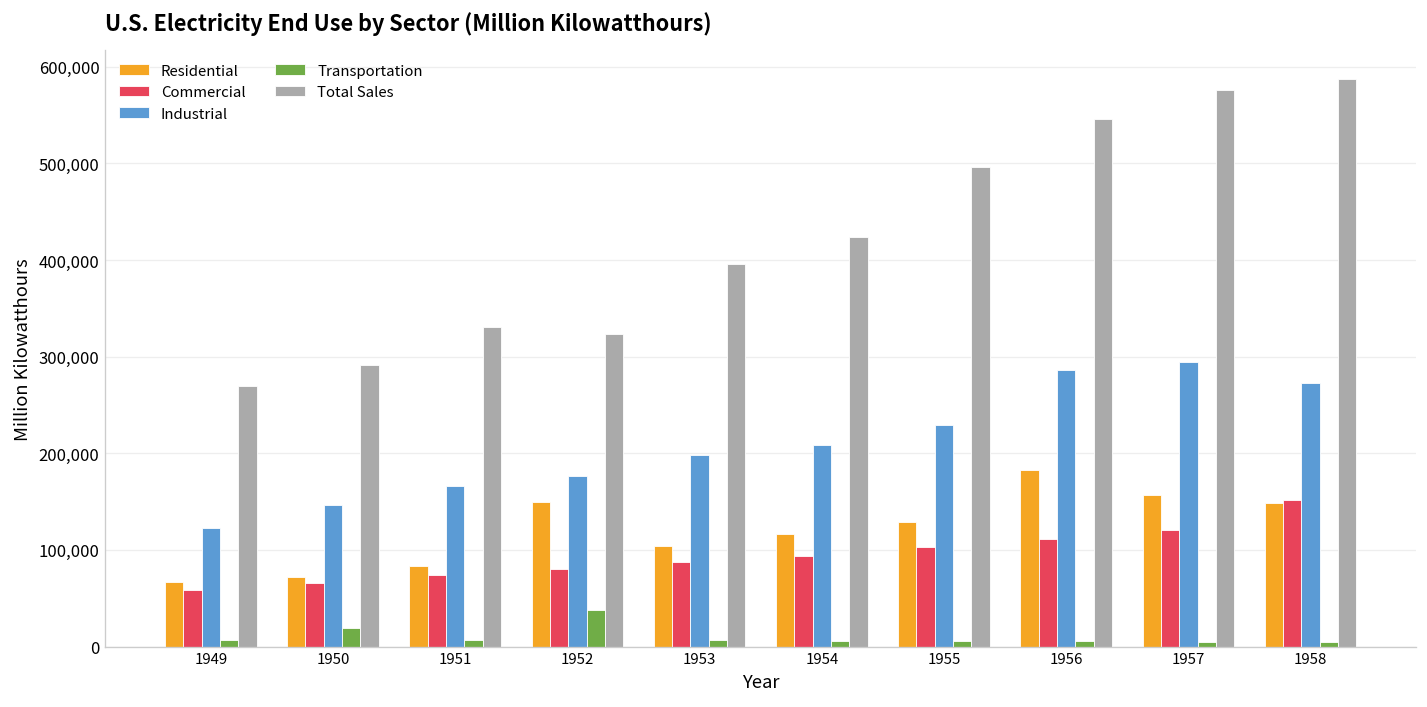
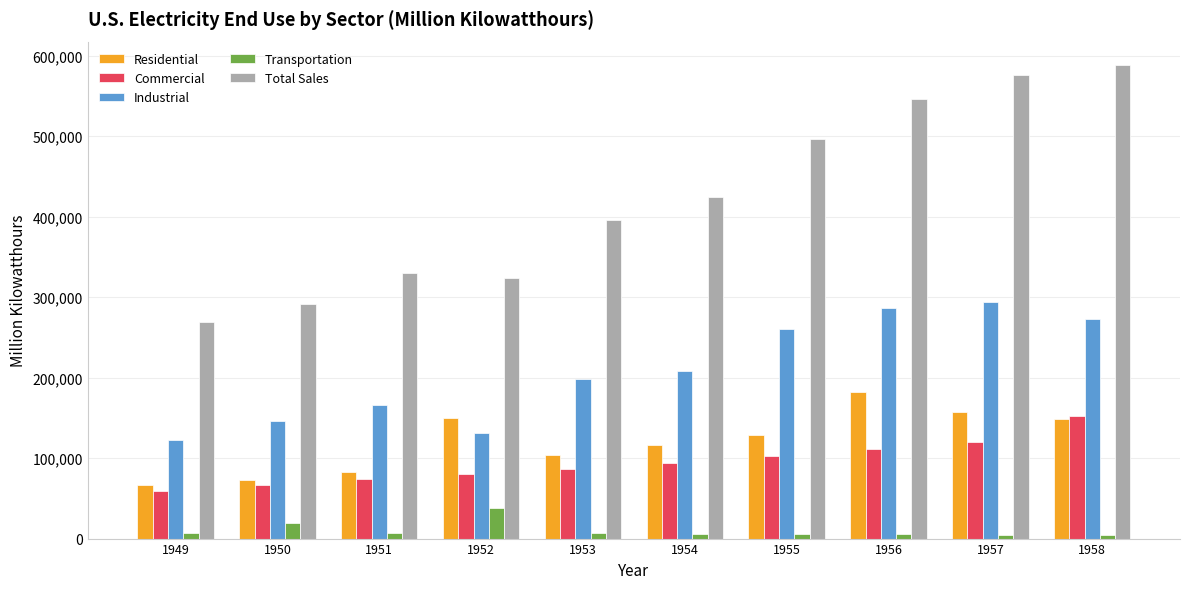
  {
    "Residential": {
      "1949": "70,000",
      "1950": "70,000",
      "1951": "80,000",
      "1952": "150,000",
      "1953": "100,000",
      "1954": "120,000",
      "1955": "130,000",
      "1956": "180,000",
      "1957": "160,000",
      "1958": "150,000"
    },
    "Commercial": {
      "1949": "60,000",
      "1950": "70,000",
      "1951": "70,000",
      "1952": "80,000",
      "1953": "90,000",
      "1954": "90,000",
      "1955": "100,000",
      "1956": "110,000",
      "1957": "120,000",
      "1958": "150,000"
    },
    "Industrial": {
      "1949": "120,000",
      "1950": "150,000",
      "1951": "170,000",
-     "1952": "180,000",
+     "1952": "130,000",
      "1953": "200,000",
      "1954": "210,000",
-     "1955": "230,000",
+     "1955": "260,000",
      "1956": "290,000",
      "1957": "290,000",
      "1958": "270,000"
    },
    "Transportation": {
      "1949": "10,000",
      "1950": "20,000",
      "1951": "10,000",
      "1952": "40,000",
      "1953": "10,000",
      "1954": "10,000",
      "1955": "10,000",
      "1956": "10,000",
      "1957": "0",
      "1958": "0"
    },
    "Total Sales": {
      "1949": "270,000",
      "1950": "290,000",
      "1951": "330,000",
      "1952": "320,000",
      "1953": "400,000",
      "1954": "420,000",
      "1955": "500,000",
      "1956": "550,000",
      "1957": "580,000",
      "1958": "590,000"
    }
  }
